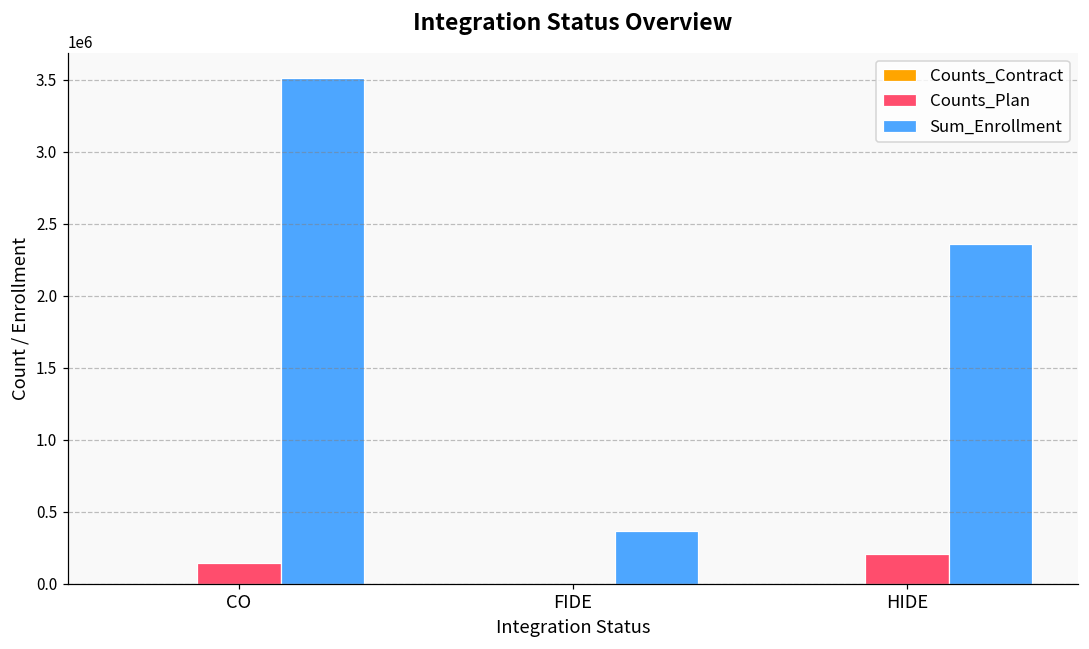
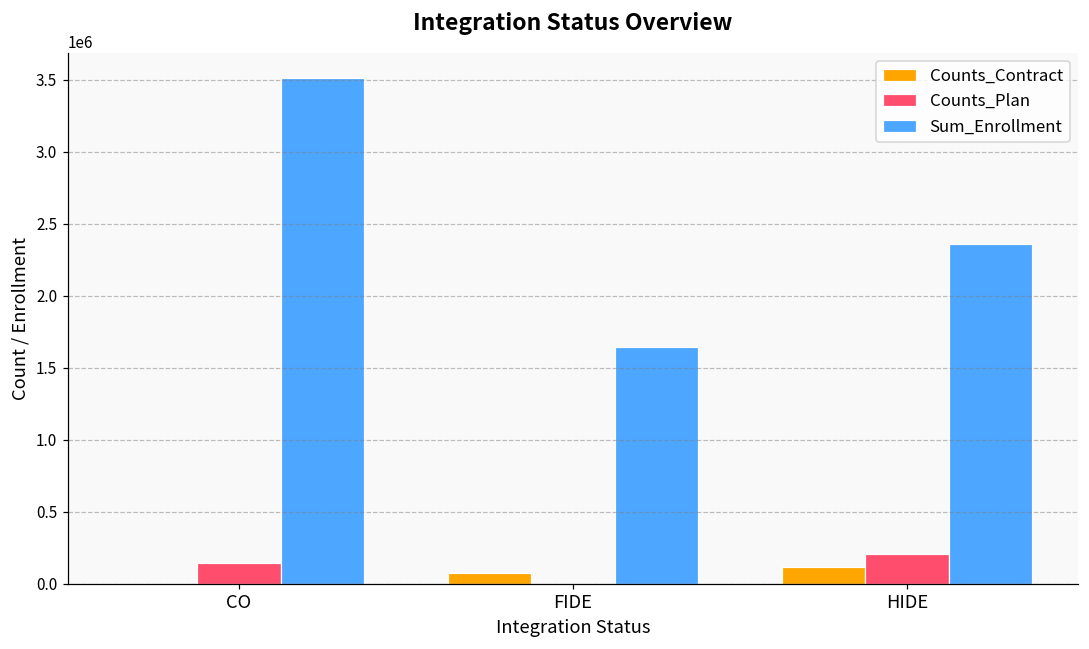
  {
    "Counts_Contract": {
-     "FIDE": 0,
-     "HIDE": 0
+     "FIDE": 80000,
+     "HIDE": 120000
    },
    "Counts_Plan": {
      "CO": 140000,
      "HIDE": 210000
    },
    "Sum_Enrollment": {
      "CO": 3510000,
-     "FIDE": 370000,
+     "FIDE": 1640000,
      "HIDE": 2360000
    }
  }
